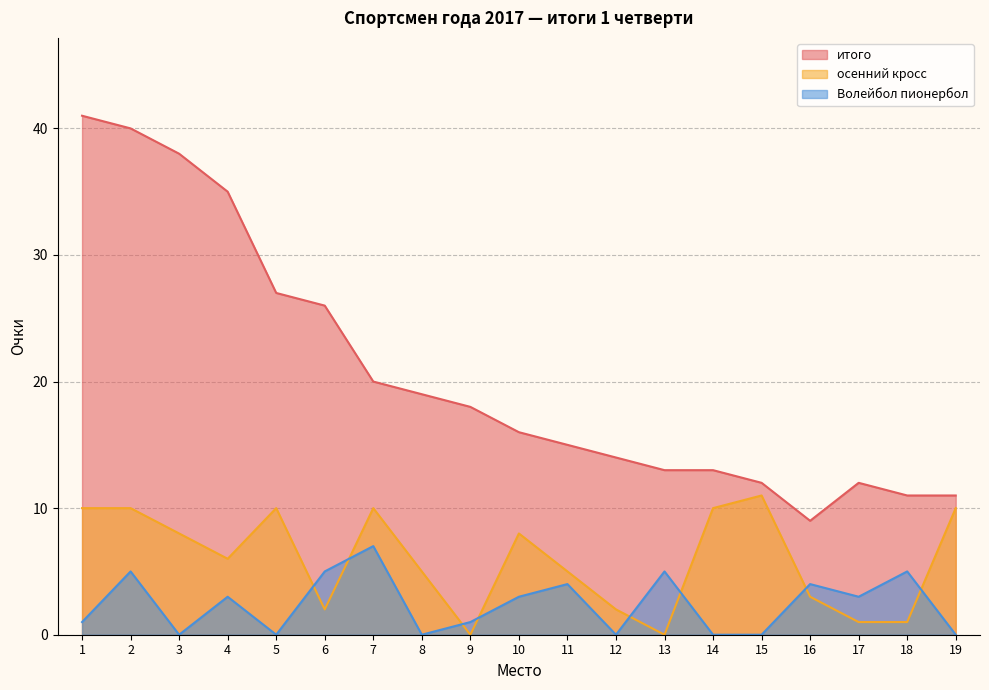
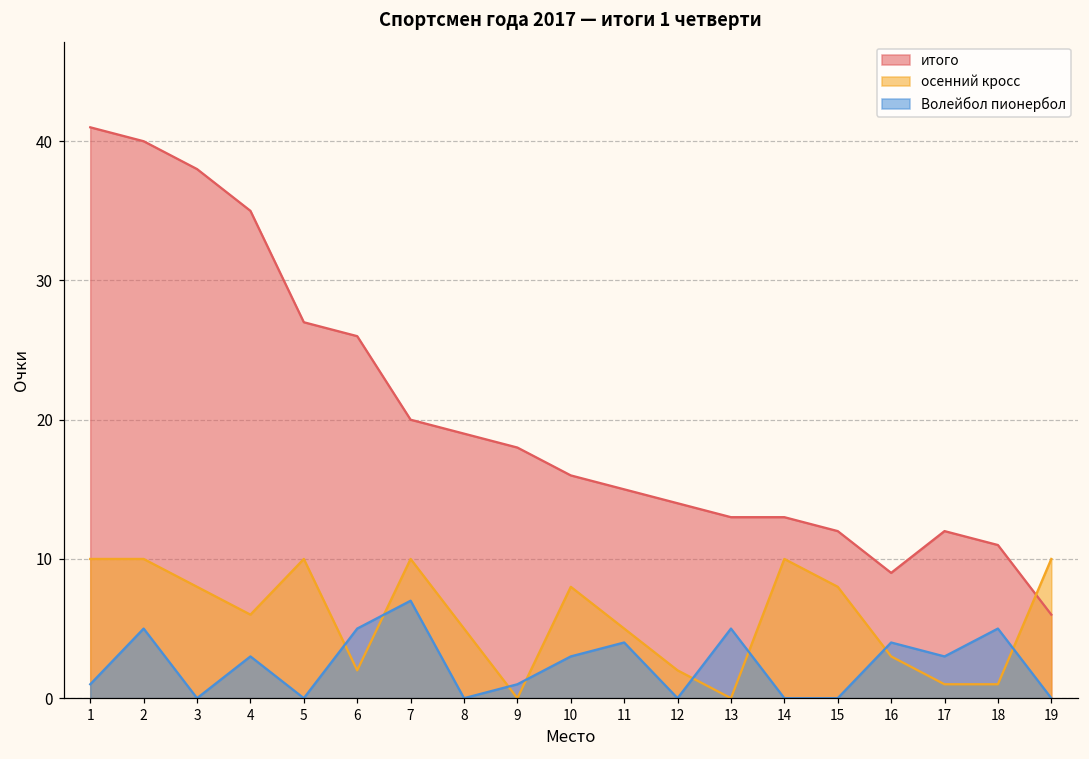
  {
    "итого": {
      "1": 41,
      "2": 40,
      "3": 38,
      "4": 35,
      "5": 27,
      "6": 26,
      "7": 20,
      "8": 19,
      "9": 18,
      "10": 16,
      "11": 15,
      "12": 14,
      "13": 13,
      "14": 13,
      "15": 12,
      "16": 9,
      "17": 12,
      "18": 11,
-     "19": 11
+     "19": 6
    },
    "осенний кросс": {
      "1": 10,
      "2": 10,
      "3": 8,
      "4": 6,
      "5": 10,
      "6": 2,
      "7": 10,
      "8": 5,
      "9": 0,
      "10": 8,
      "11": 5,
      "12": 2,
      "13": 0,
      "14": 10,
-     "15": 11,
+     "15": 8,
      "16": 3,
      "17": 1,
      "18": 1,
      "19": 10
    },
    "Волейбол пионербол": {
      "1": 1,
      "2": 5,
      "3": 0,
      "4": 3,
      "5": 0,
      "6": 5,
      "7": 7,
      "8": 0,
      "9": 1,
      "10": 3,
      "11": 4,
      "12": 0,
      "13": 5,
      "14": 0,
      "15": 0,
      "16": 4,
      "17": 3,
      "18": 5,
      "19": 0
    }
  }
